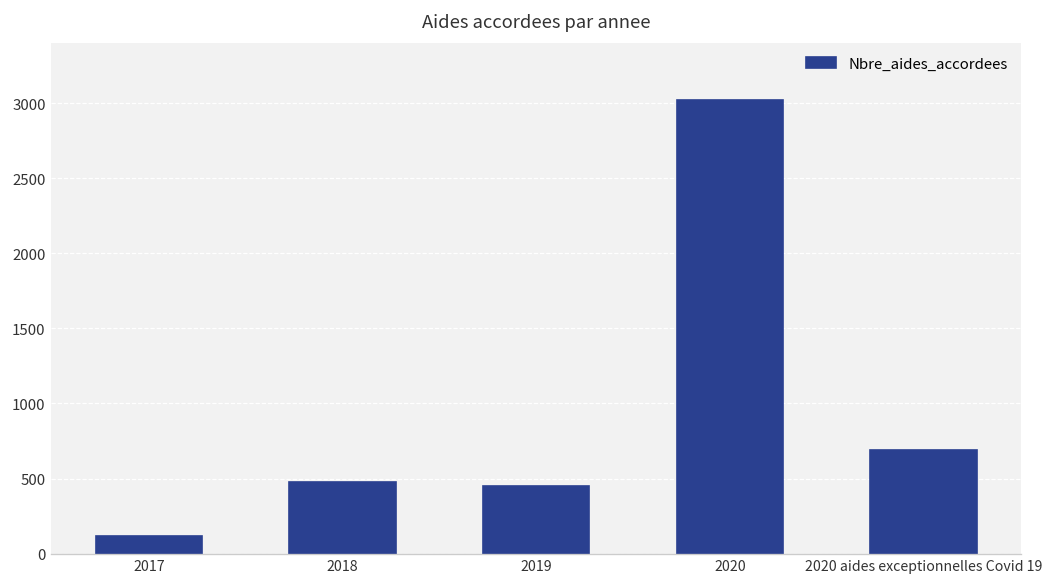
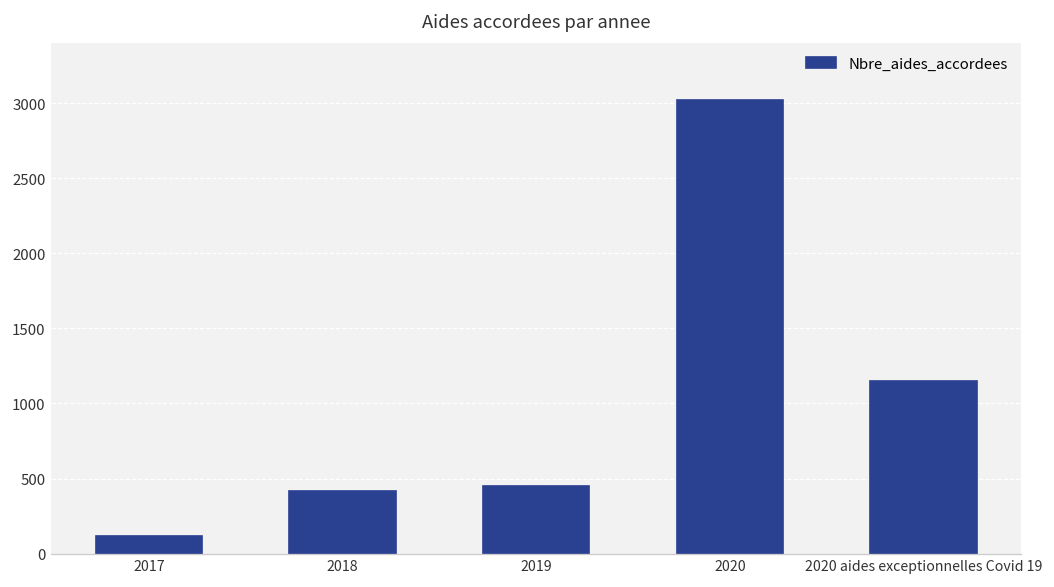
  {
    "2017": 120,
-   "2018": 480,
+   "2018": 420,
    "2019": 450,
    "2020": 3030,
-   "2020 aides exceptionnelles Covid 19": 690
+   "2020 aides exceptionnelles Covid 19": 1150
  }
